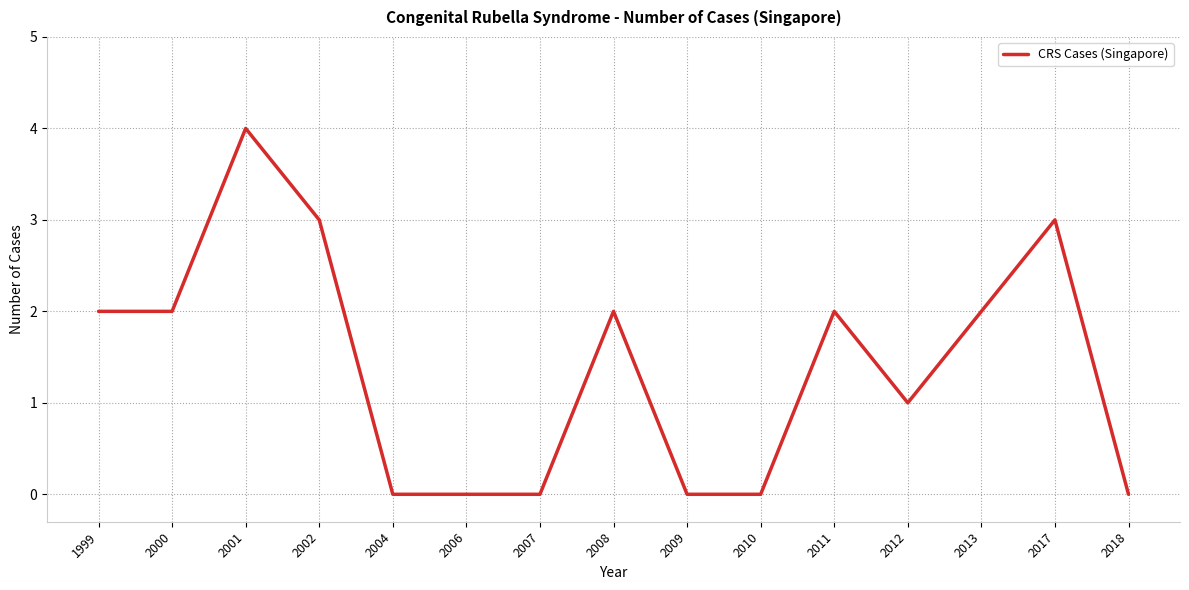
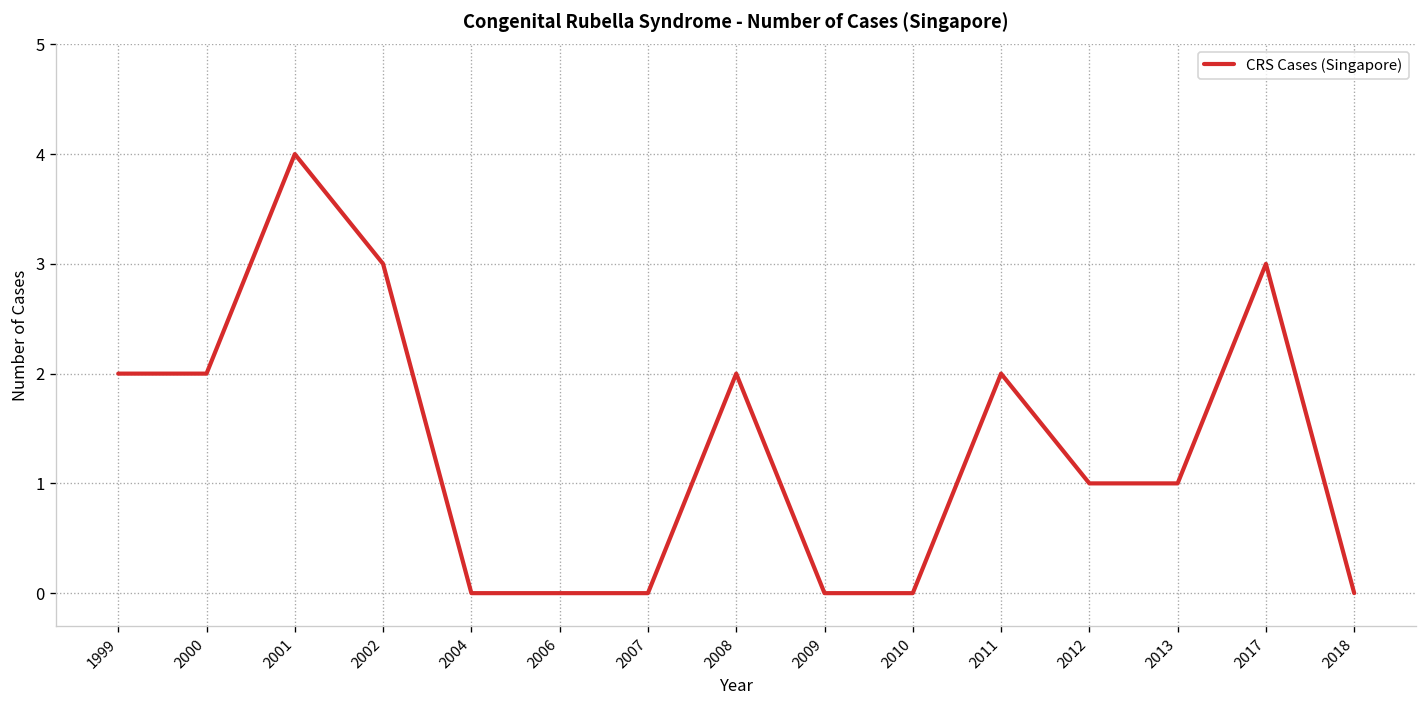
  {
    "1999": 2,
    "2000": 2,
    "2001": 4,
    "2002": 3,
    "2004": 0,
    "2006": 0,
    "2007": 0,
    "2008": 2,
    "2009": 0,
    "2010": 0,
    "2011": 2,
    "2012": 1,
-   "2013": 2,
+   "2013": 1,
    "2017": 3,
    "2018": 0
  }
